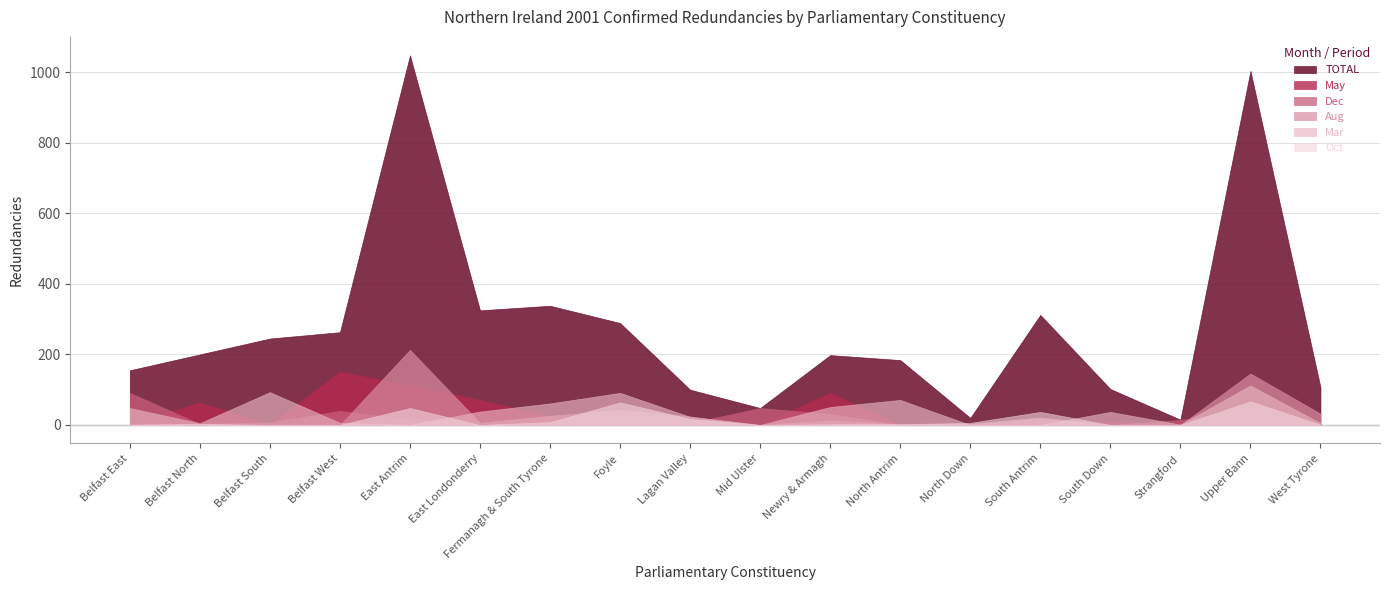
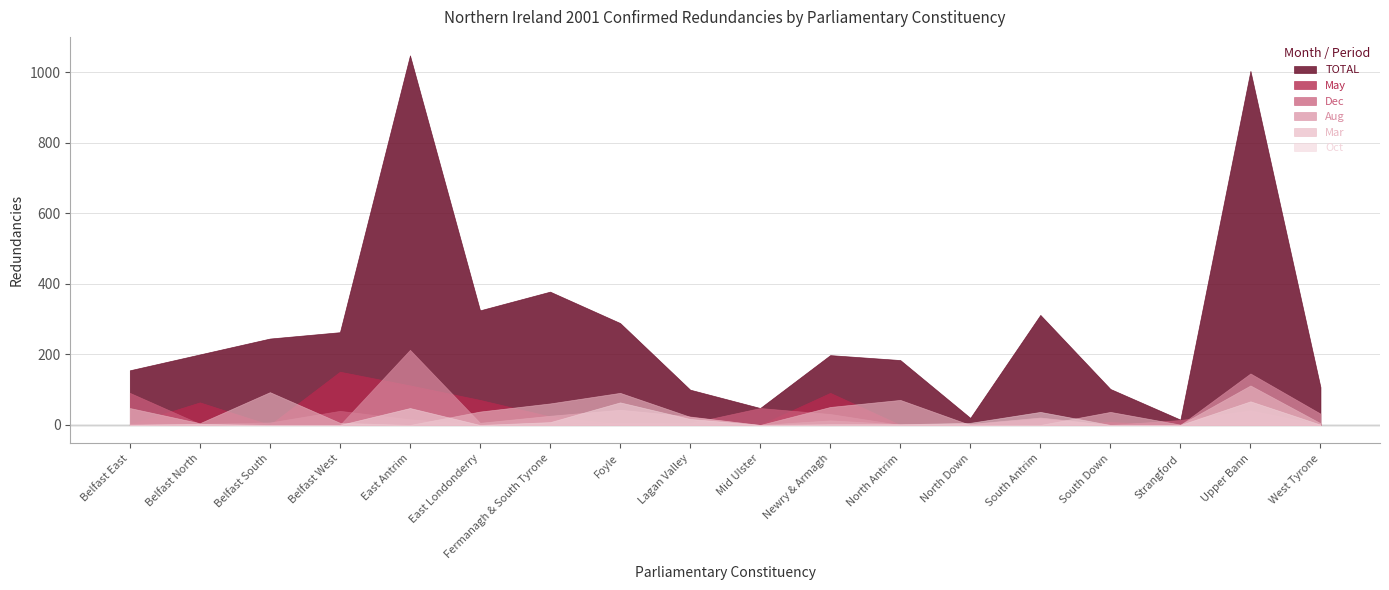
  {
    "TOTAL": {
      "Belfast East": 160,
      "Belfast North": 200,
      "Belfast South": 250,
      "Belfast West": 260,
      "East Antrim": 1050,
      "East Londonderry": 330,
-     "Fermanagh & South Tyrone": 340,
+     "Fermanagh & South Tyrone": 380,
      "Foyle": 290,
      "Lagan Valley": 100,
      "Newry & Armagh": 200,
      "North Antrim": 180,
      "North Down": 20,
      "South Antrim": 310,
      "South Down": 100,
      "Upper Bann": 1000,
      "West Tyrone": 110
    },
    "May": {
      "Belfast North": 60,
      "Belfast West": 150,
      "East Antrim": 110,
      "East Londonderry": 70,
      "Newry & Armagh": 90,
      "South Down": 10,
      "Upper Bann": 10
    },
    "Dec": {
      "Belfast East": 90,
      "Belfast West": 40,
      "East Antrim": 20,
      "Fermanagh & South Tyrone": 0,
      "Newry & Armagh": 30,
      "Upper Bann": 40
    }
  }
